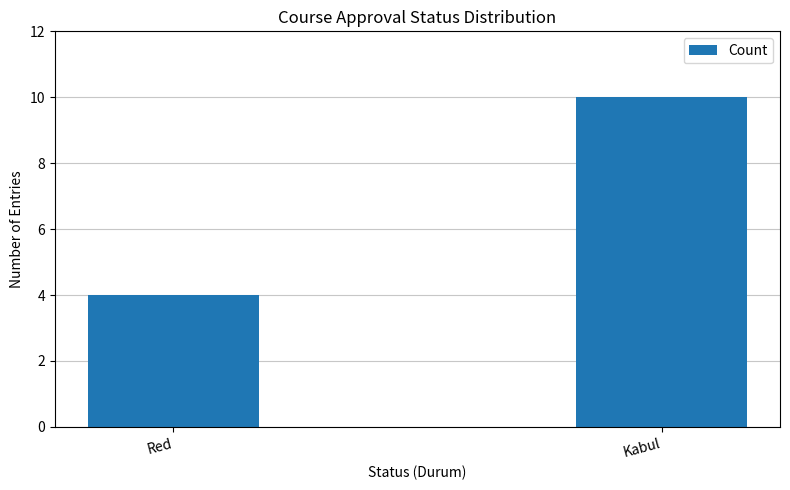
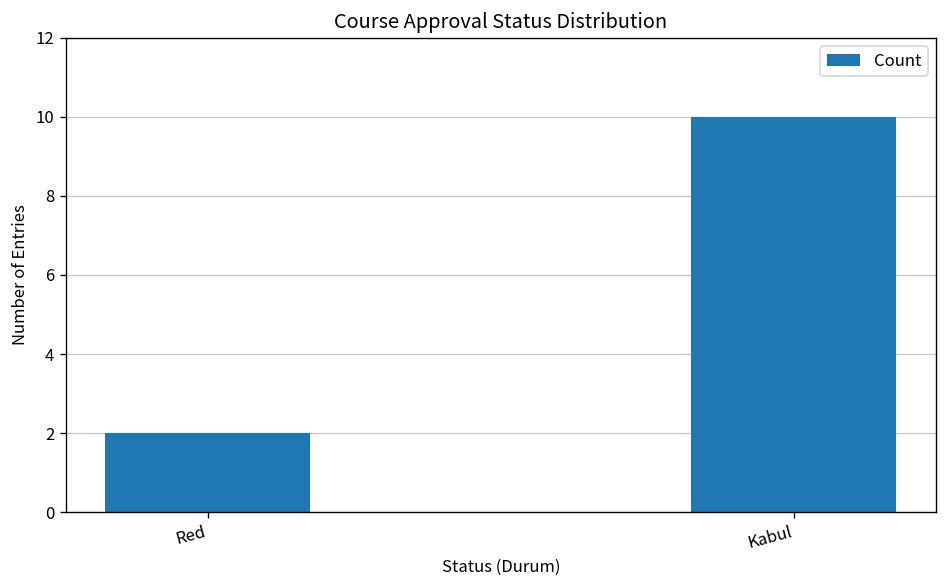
  {
-   "Red": 4,
+   "Red": 2,
    "Kabul": 10
  }
